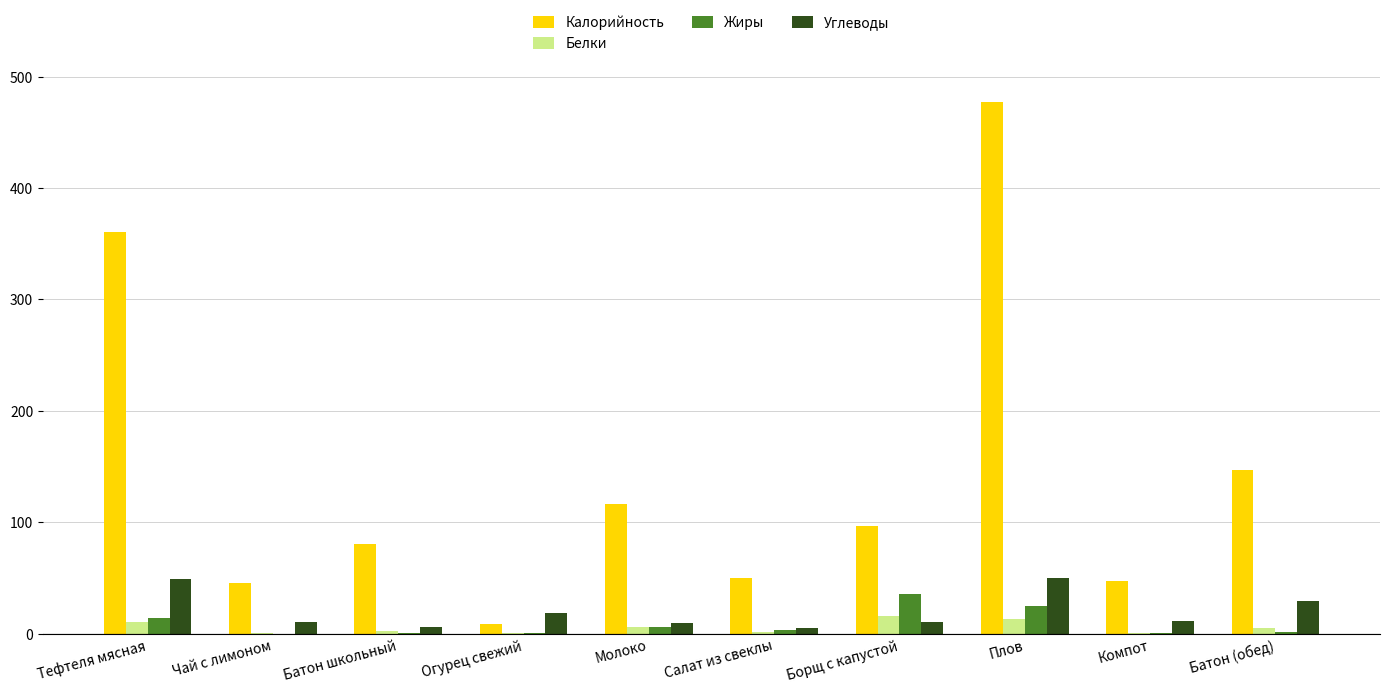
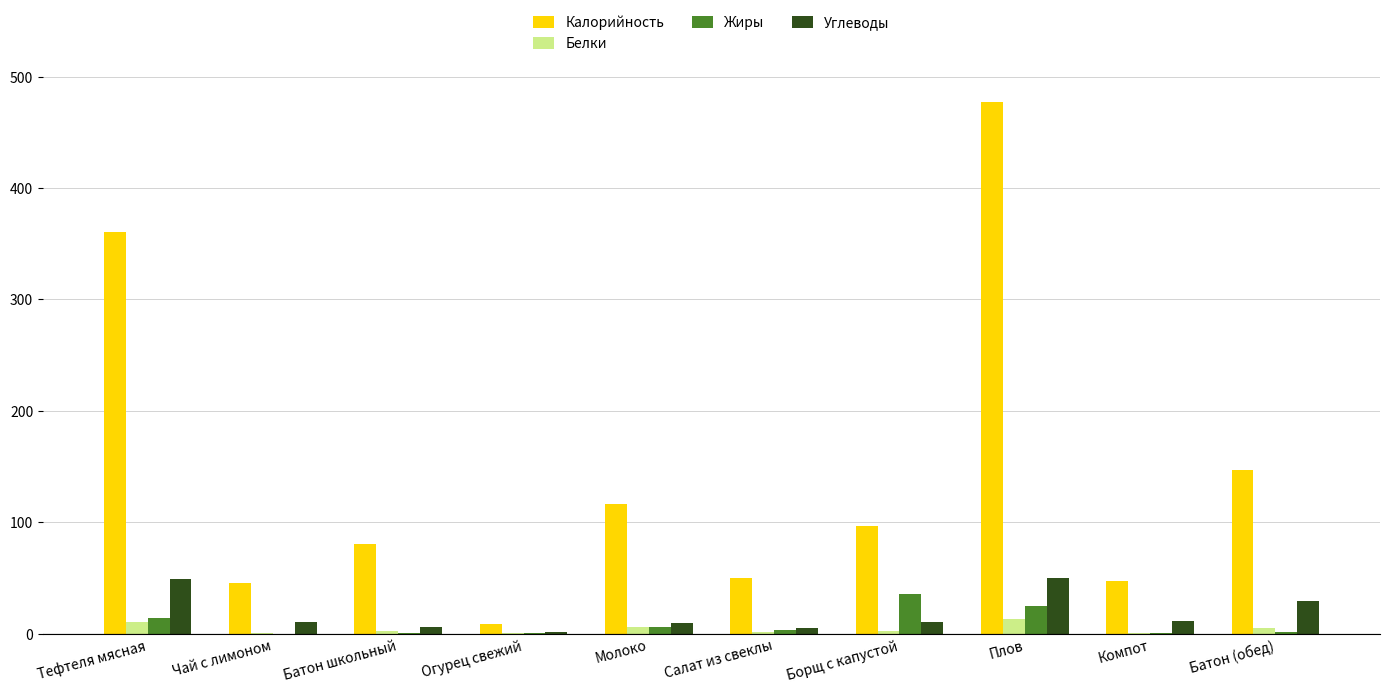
  {
    "Калорийность": {
      "Тефтеля мясная": 361,
      "Чай с лимоном": 45,
      "Батон школьный": 80,
      "Огурец свежий": 8,
      "Молоко": 116,
      "Салат из свеклы": 50,
      "Борщ с капустой": 96,
      "Плов": 477,
      "Компот": 47,
      "Батон (обед)": 147
    },
    "Белки": {
      "Тефтеля мясная": 11,
      "Батон школьный": 2,
      "Молоко": 6,
-     "Борщ с капустой": 16,
+     "Борщ с капустой": 3,
      "Плов": 13,
      "Батон (обед)": 5
    },
    "Жиры": {
      "Тефтеля мясная": 14,
      "Чай с лимоном": 0,
      "Молоко": 6,
      "Салат из свеклы": 3,
      "Борщ с капустой": 35,
      "Плов": 25
    },
    "Углеводы": {
      "Тефтеля мясная": 49,
      "Чай с лимоном": 11,
      "Батон школьный": 6,
-     "Огурец свежий": 19,
+     "Огурец свежий": 2,
      "Молоко": 9,
      "Салат из свеклы": 5,
      "Борщ с капустой": 11,
      "Плов": 50,
      "Компот": 11,
      "Батон (обед)": 29
    }
  }
